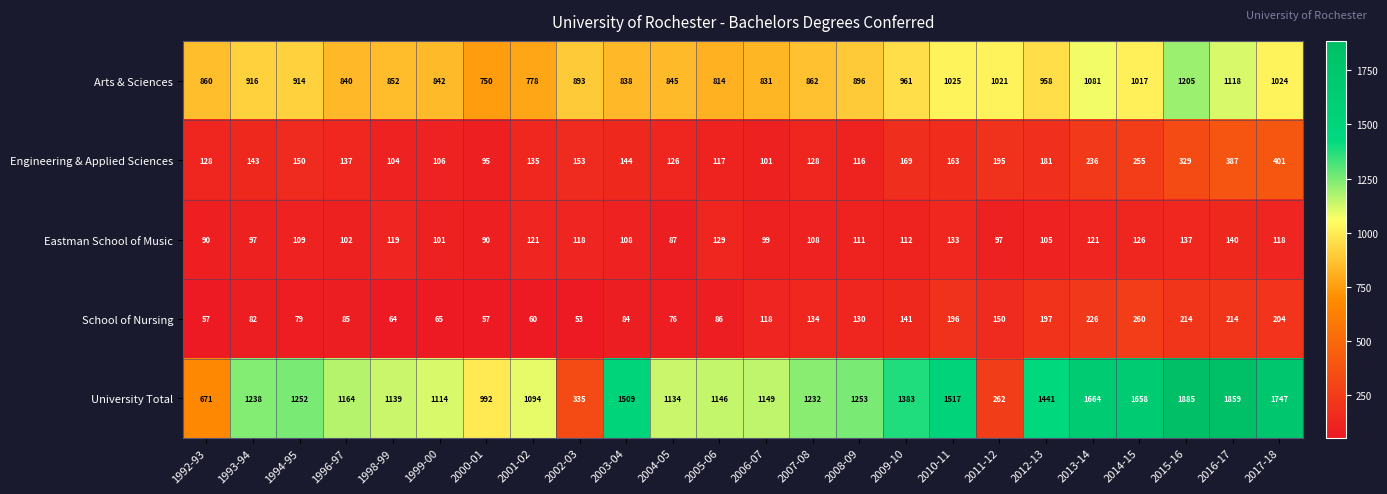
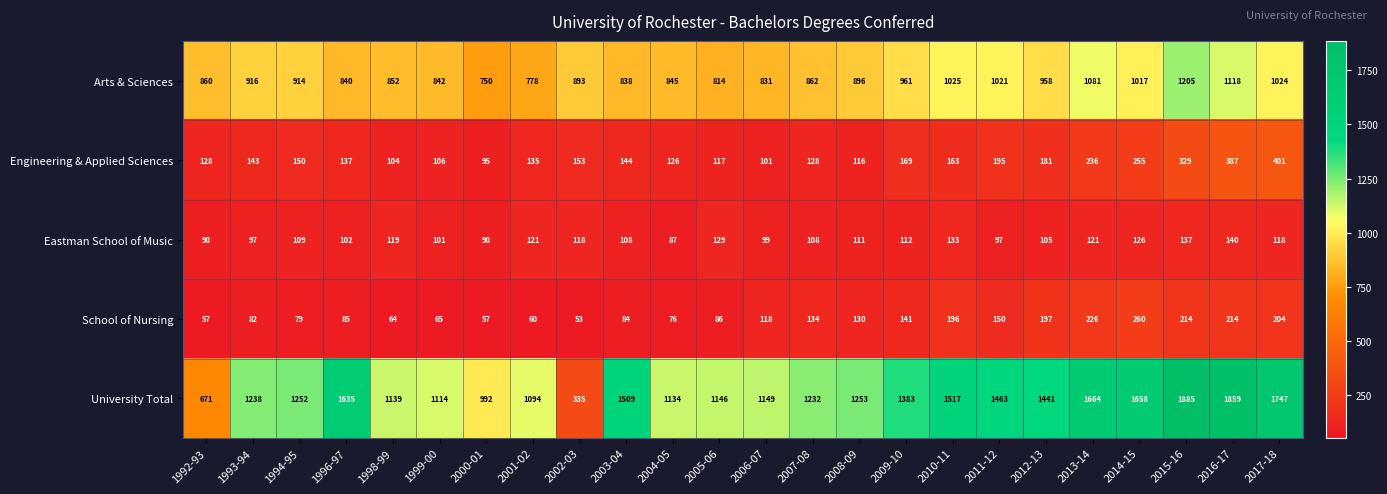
  {
    "Arts & Sciences": {
      "1992-93": 860,
      "1993-94": 916,
      "1994-95": 914,
      "1996-97": 840,
      "1998-99": 852,
      "1999-00": 842,
      "2000-01": 750,
      "2001-02": 778,
      "2002-03": 893,
      "2003-04": 838,
      "2004-05": 845,
      "2005-06": 814,
      "2006-07": 831,
      "2007-08": 862,
      "2008-09": 896,
      "2009-10": 961,
      "2010-11": 1025,
      "2011-12": 1021,
      "2012-13": 958,
      "2013-14": 1081,
      "2014-15": 1017,
      "2015-16": 1205,
      "2016-17": 1118,
      "2017-18": 1024
    },
    "Engineering & Applied Sciences": {
      "1992-93": 128,
      "1993-94": 143,
      "1994-95": 150,
      "1996-97": 137,
      "1998-99": 104,
      "1999-00": 106,
      "2000-01": 95,
      "2001-02": 135,
      "2002-03": 153,
      "2003-04": 144,
      "2004-05": 126,
      "2005-06": 117,
      "2006-07": 101,
      "2007-08": 128,
      "2008-09": 116,
      "2009-10": 169,
      "2010-11": 163,
      "2011-12": 195,
      "2012-13": 181,
      "2013-14": 236,
      "2014-15": 255,
      "2015-16": 329,
      "2016-17": 387,
      "2017-18": 401
    },
    "Eastman School of Music": {
      "1992-93": 90,
      "1993-94": 97,
      "1994-95": 109,
      "1996-97": 102,
      "1998-99": 119,
      "1999-00": 101,
      "2000-01": 90,
      "2001-02": 121,
      "2002-03": 118,
      "2003-04": 108,
      "2004-05": 87,
      "2005-06": 129,
      "2006-07": 99,
      "2007-08": 108,
      "2008-09": 111,
      "2009-10": 112,
      "2010-11": 133,
      "2011-12": 97,
      "2012-13": 105,
      "2013-14": 121,
      "2014-15": 126,
      "2015-16": 137,
      "2016-17": 140,
      "2017-18": 118
    },
    "School of Nursing": {
      "1992-93": 57,
      "1993-94": 82,
      "1994-95": 79,
      "1996-97": 85,
      "1998-99": 64,
      "1999-00": 65,
      "2000-01": 57,
      "2001-02": 60,
      "2002-03": 53,
      "2003-04": 84,
      "2004-05": 76,
      "2005-06": 86,
      "2006-07": 118,
      "2007-08": 134,
      "2008-09": 130,
      "2009-10": 141,
      "2010-11": 196,
      "2011-12": 150,
      "2012-13": 197,
      "2013-14": 226,
      "2014-15": 260,
      "2015-16": 214,
      "2016-17": 214,
      "2017-18": 204
    },
    "University Total": {
      "1992-93": 671,
      "1993-94": 1238,
      "1994-95": 1252,
-     "1996-97": 1164,
+     "1996-97": 1635,
      "1998-99": 1139,
      "1999-00": 1114,
      "2000-01": 992,
      "2001-02": 1094,
      "2002-03": 335,
      "2003-04": 1509,
      "2004-05": 1134,
      "2005-06": 1146,
      "2006-07": 1149,
      "2007-08": 1232,
      "2008-09": 1253,
      "2009-10": 1383,
      "2010-11": 1517,
-     "2011-12": 262,
+     "2011-12": 1463,
      "2012-13": 1441,
      "2013-14": 1664,
      "2014-15": 1658,
      "2015-16": 1885,
      "2016-17": 1859,
      "2017-18": 1747
    }
  }
